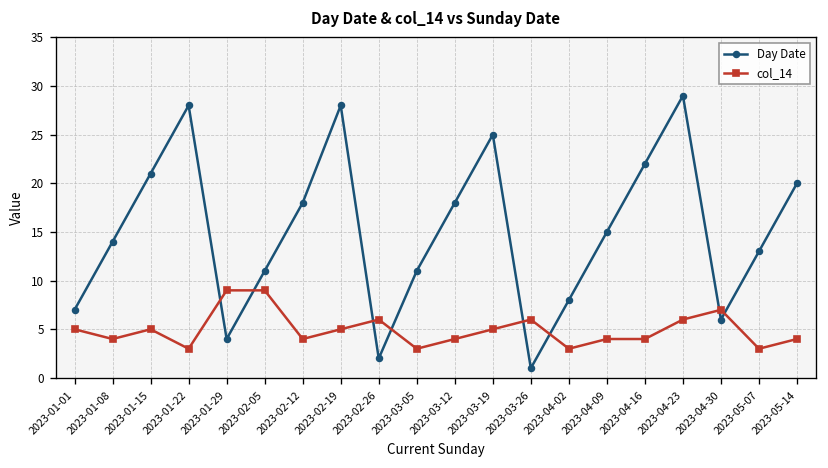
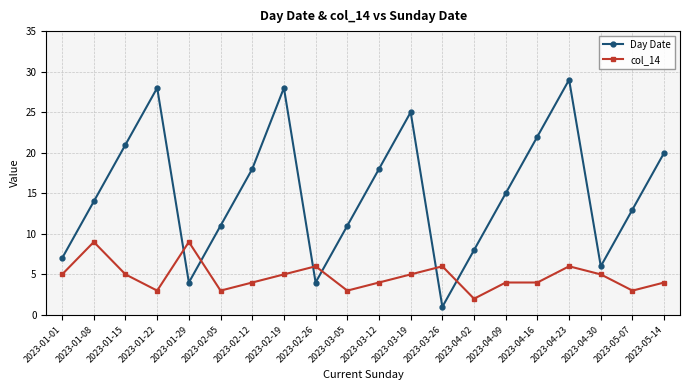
  {
    "Day Date": {
      "2023-01-01": 7,
      "2023-01-08": 14,
      "2023-01-15": 21,
      "2023-01-22": 28,
      "2023-01-29": 4,
      "2023-02-05": 11,
      "2023-02-12": 18,
      "2023-02-19": 28,
-     "2023-02-26": 2,
+     "2023-02-26": 4,
      "2023-03-05": 11,
      "2023-03-12": 18,
      "2023-03-19": 25,
      "2023-03-26": 1,
      "2023-04-02": 8,
      "2023-04-09": 15,
      "2023-04-16": 22,
      "2023-04-23": 29,
      "2023-04-30": 6,
      "2023-05-07": 13,
      "2023-05-14": 20
    },
    "col_14": {
      "2023-01-01": 5,
-     "2023-01-08": 4,
+     "2023-01-08": 9,
      "2023-01-15": 5,
      "2023-01-22": 3,
      "2023-01-29": 9,
-     "2023-02-05": 9,
+     "2023-02-05": 3,
      "2023-02-12": 4,
      "2023-02-19": 5,
      "2023-02-26": 6,
      "2023-03-05": 3,
      "2023-03-12": 4,
      "2023-03-19": 5,
      "2023-03-26": 6,
-     "2023-04-02": 3,
+     "2023-04-02": 2,
      "2023-04-09": 4,
      "2023-04-16": 4,
      "2023-04-23": 6,
-     "2023-04-30": 7,
+     "2023-04-30": 5,
      "2023-05-07": 3,
      "2023-05-14": 4
    }
  }
